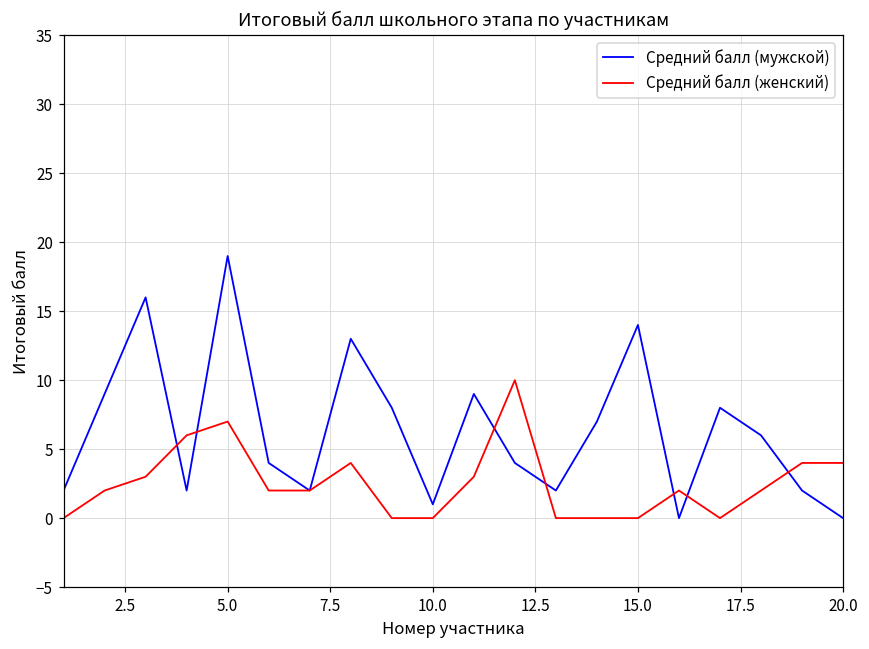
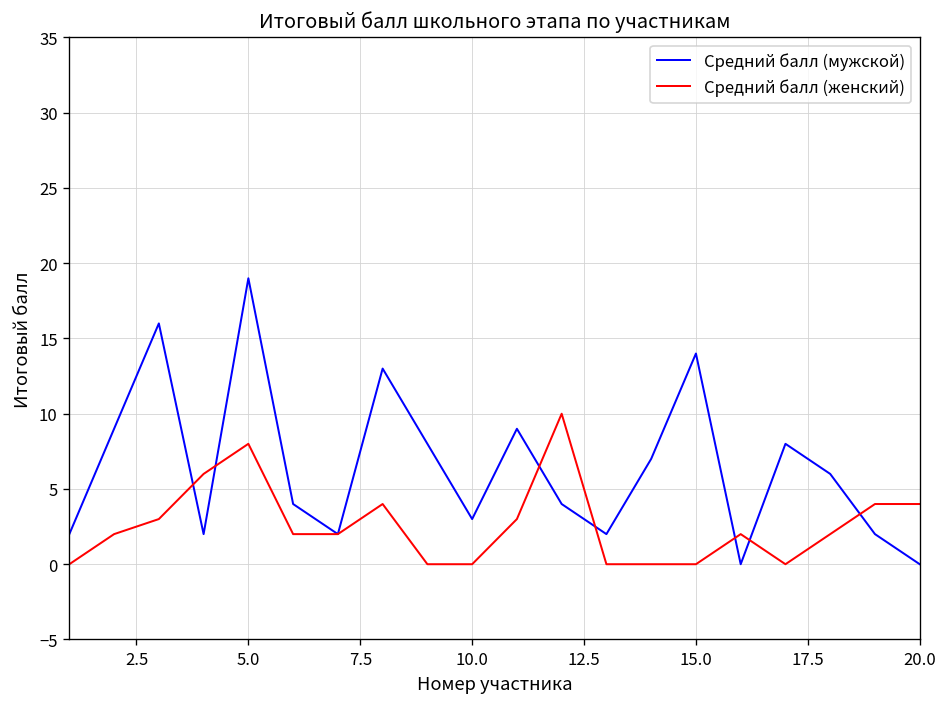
  {
    "Средний балл (мужской)": {
      "5.0": 19,
-     "10.0": 1,
+     "10.0": 3,
      "15.0": 14,
      "20.0": 0
    },
    "Средний балл (женский)": {
-     "5.0": 7,
+     "5.0": 8,
      "10.0": 0,
      "15.0": 0,
      "20.0": 4
    }
  }
